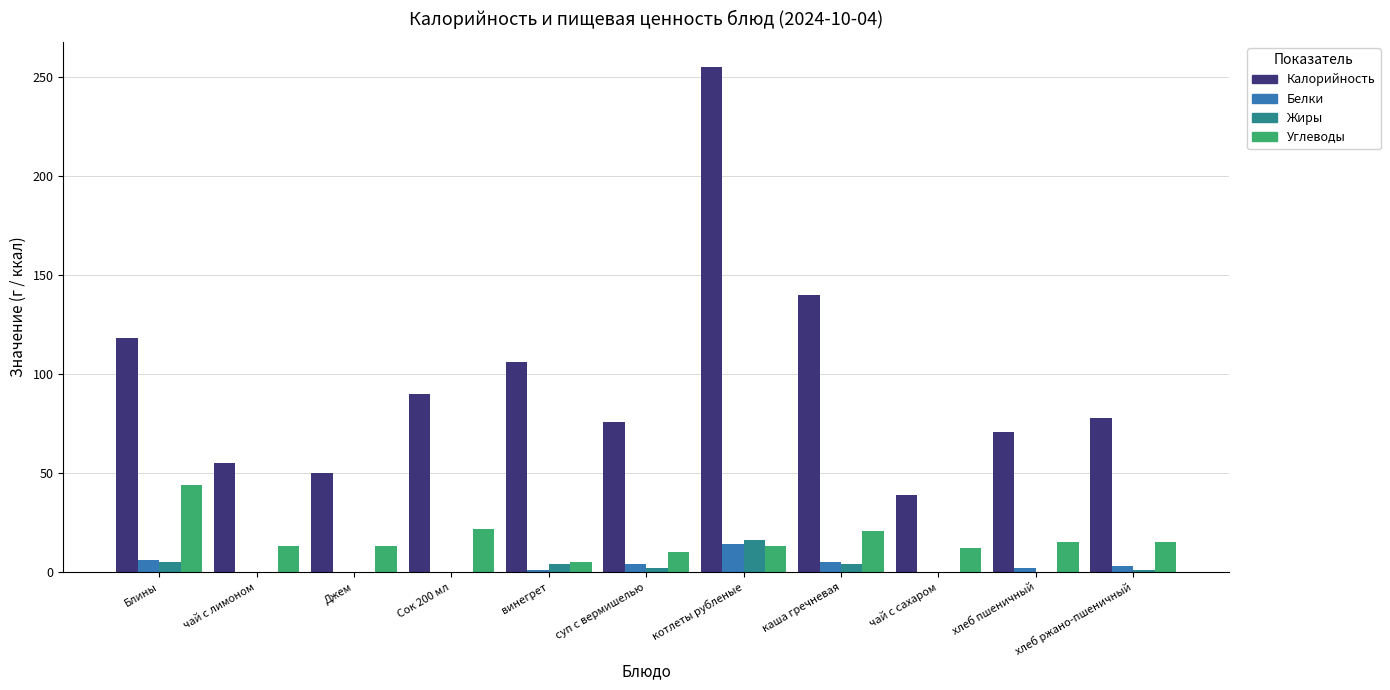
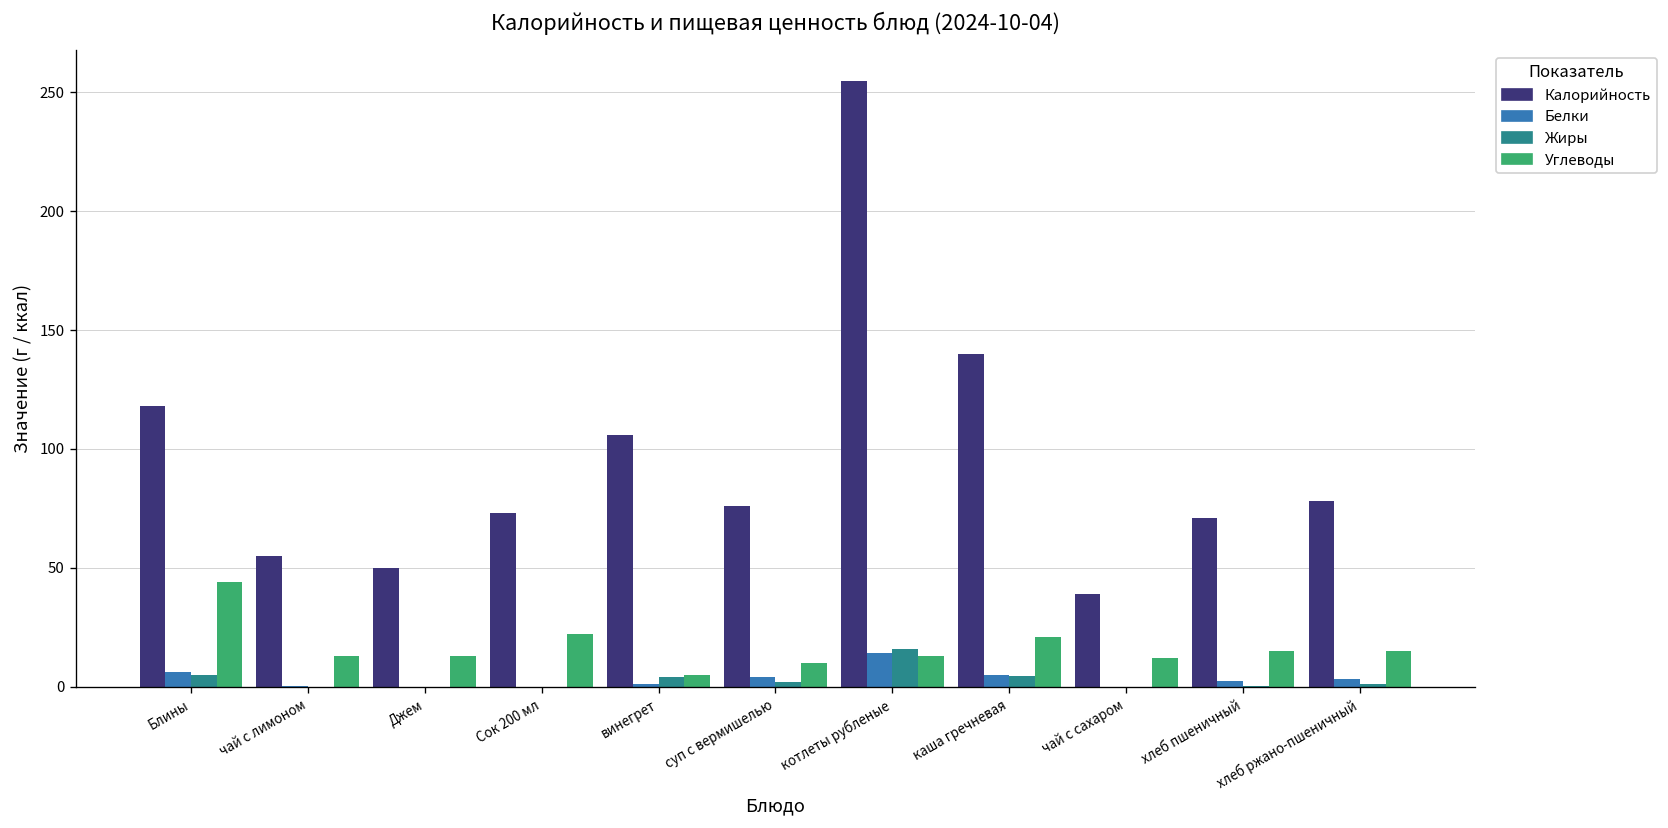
  {
    "Калорийность": {
      "Блины": 118,
      "чай с лимоном": 55,
      "Джем": 50,
-     "Сок 200 мл": 90,
+     "Сок 200 мл": 73,
      "винегрет": 106,
      "суп с вермишелью": 76,
      "котлеты рубленые": 255,
      "каша гречневая": 140,
      "чай с сахаром": 39,
      "хлеб пшеничный": 71,
      "хлеб ржано-пшеничный": 78
    }
  }
